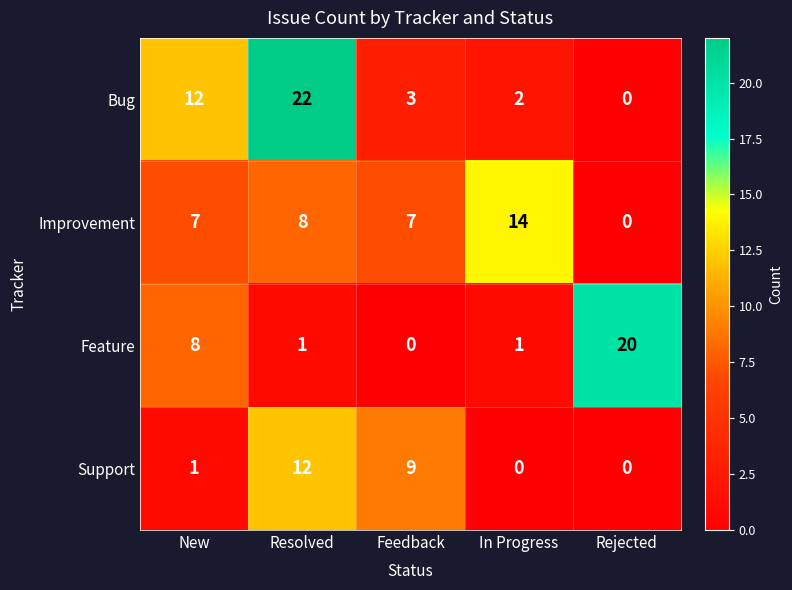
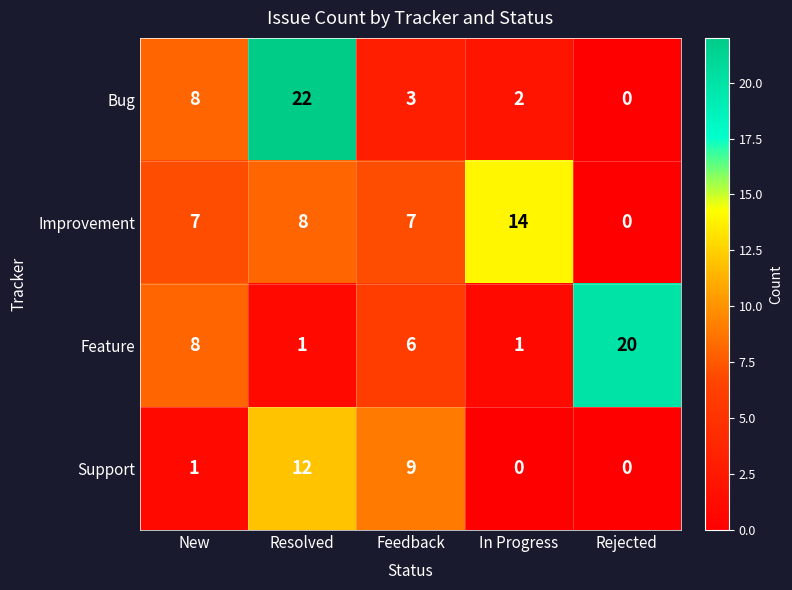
  {
    "Bug": {
-     "New": 12,
+     "New": 8,
      "Resolved": 22,
      "Feedback": 3,
      "In Progress": 2,
      "Rejected": 0
    },
    "Improvement": {
      "New": 7,
      "Resolved": 8,
      "Feedback": 7,
      "In Progress": 14,
      "Rejected": 0
    },
    "Feature": {
      "New": 8,
      "Resolved": 1,
-     "Feedback": 0,
+     "Feedback": 6,
      "In Progress": 1,
      "Rejected": 20
    },
    "Support": {
      "New": 1,
      "Resolved": 12,
      "Feedback": 9,
      "In Progress": 0,
      "Rejected": 0
    }
  }
